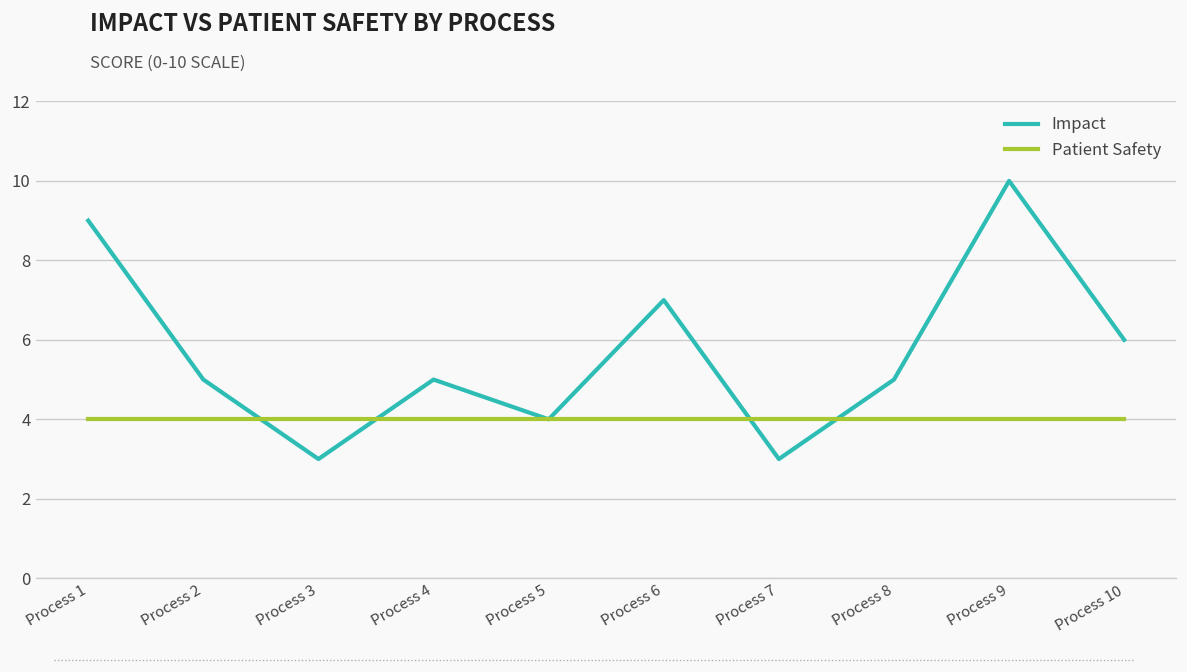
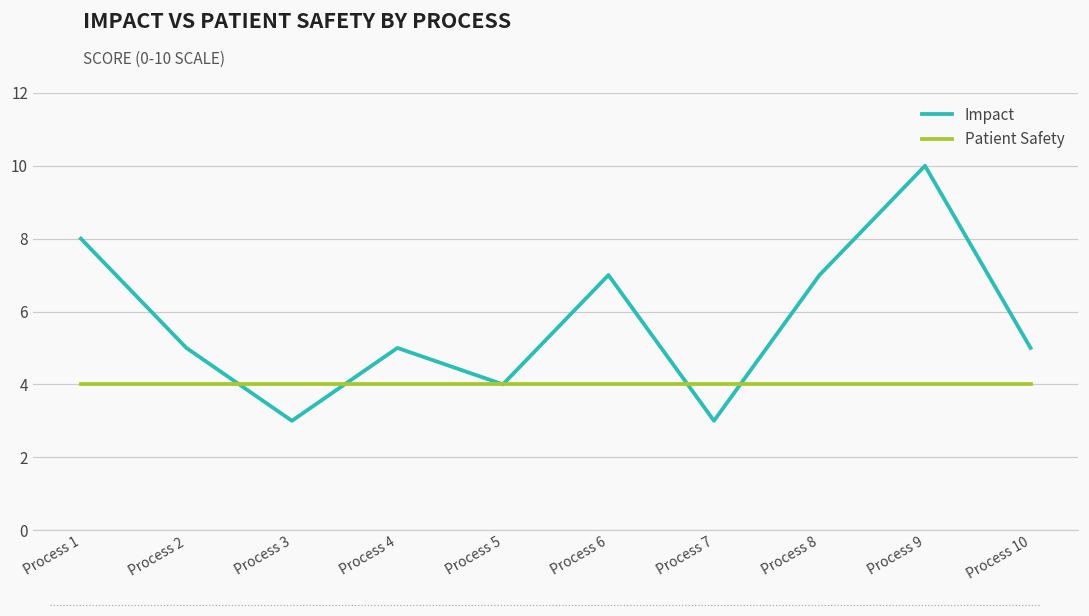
  {
    "Impact": {
-     "Process 1": 9,
+     "Process 1": 8,
      "Process 2": 5,
      "Process 3": 3,
      "Process 4": 5,
      "Process 6": 7,
      "Process 7": 3,
-     "Process 8": 5,
+     "Process 8": 7,
      "Process 9": 10,
-     "Process 10": 6
+     "Process 10": 5
    },
    "Patient Safety": {
      "Process 1": 4,
      "Process 2": 4,
      "Process 3": 4,
      "Process 4": 4,
      "Process 6": 4,
      "Process 7": 4,
      "Process 8": 4,
      "Process 9": 4,
      "Process 10": 4
    }
  }
